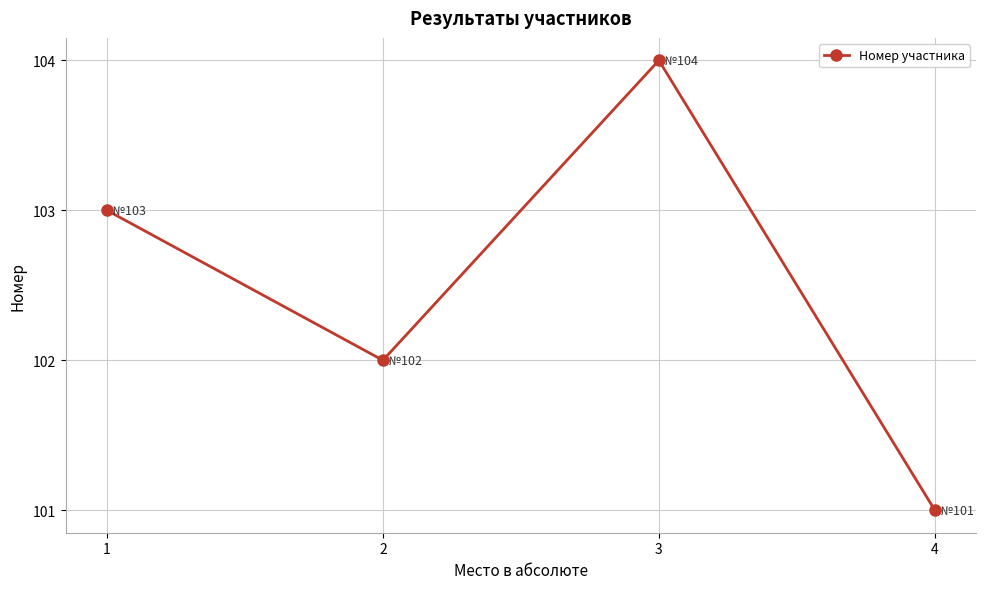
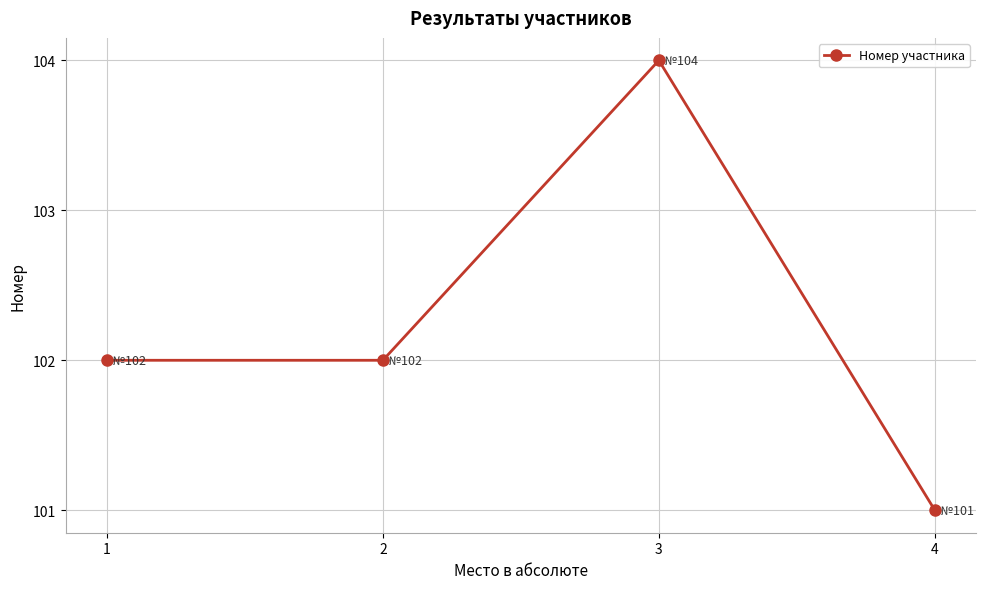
  {
-   "1": 103,
+   "1": 102,
    "2": 102,
    "3": 104,
    "4": 101
  }
